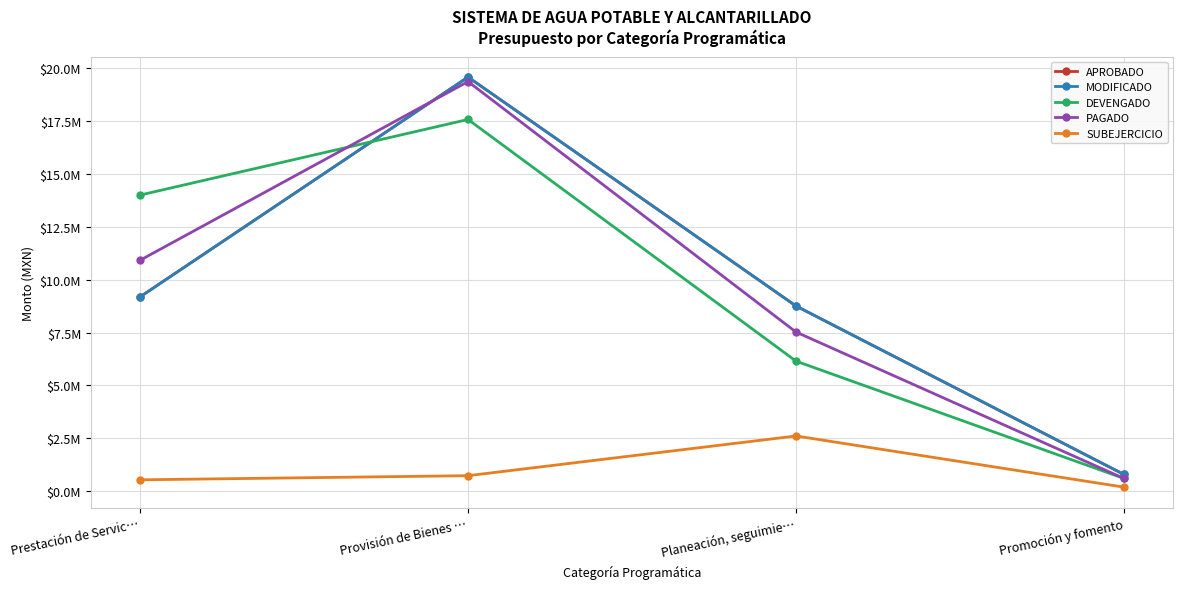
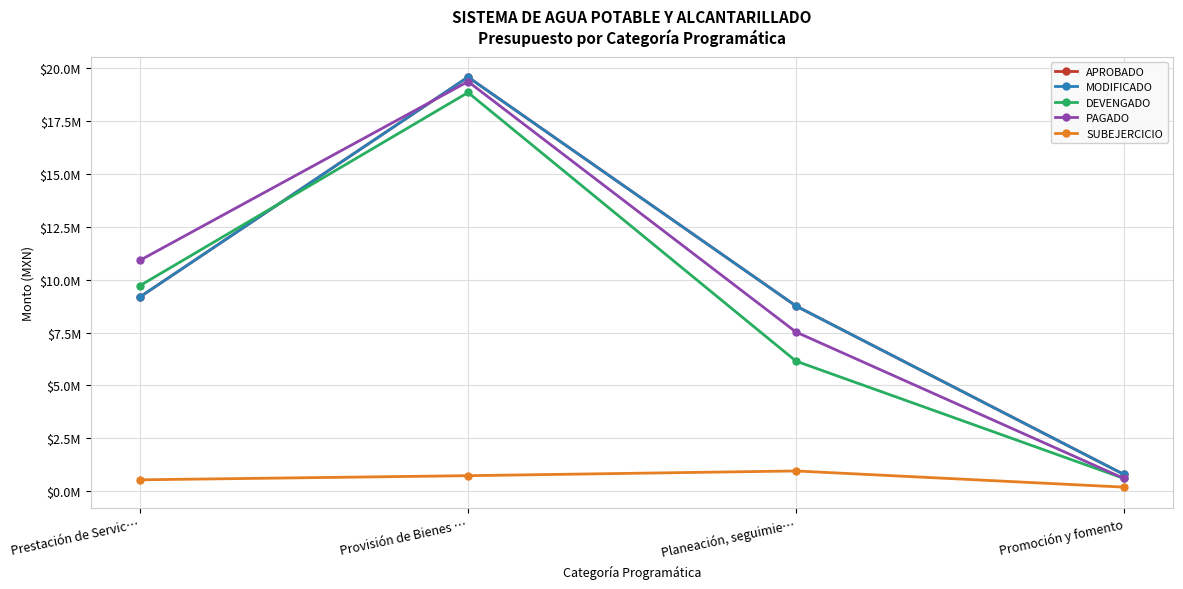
  {
    "MODIFICADO": {
      "Prestación de Servic…": "$9200000",
      "Provisión de Bienes …": "$19600000",
      "Planeación, seguimie…": "$8800000",
      "Promoción y fomento": "$800000"
    },
    "DEVENGADO": {
-     "Prestación de Servic…": "$14000000",
-     "Provisión de Bienes …": "$17600000",
+     "Prestación de Servic…": "$9700000",
+     "Provisión de Bienes …": "$18900000",
      "Planeación, seguimie…": "$6200000"
    },
    "PAGADO": {
      "Prestación de Servic…": "$10900000",
      "Provisión de Bienes …": "$19400000",
      "Planeación, seguimie…": "$7500000"
    },
    "SUBEJERCICIO": {
      "Prestación de Servic…": "$500000",
      "Provisión de Bienes …": "$700000",
-     "Planeación, seguimie…": "$2600000",
+     "Planeación, seguimie…": "$1000000",
      "Promoción y fomento": "$200000"
    }
  }
